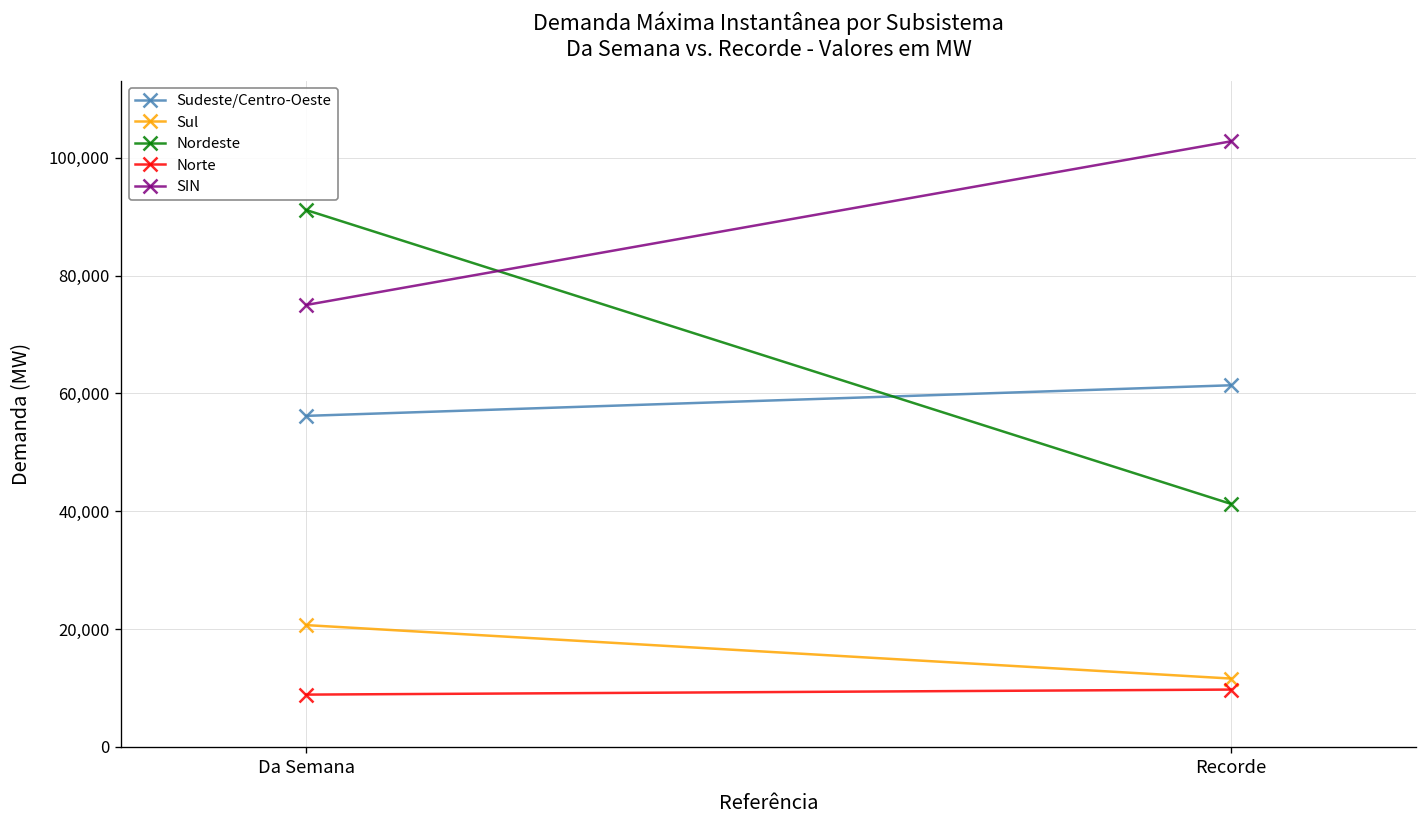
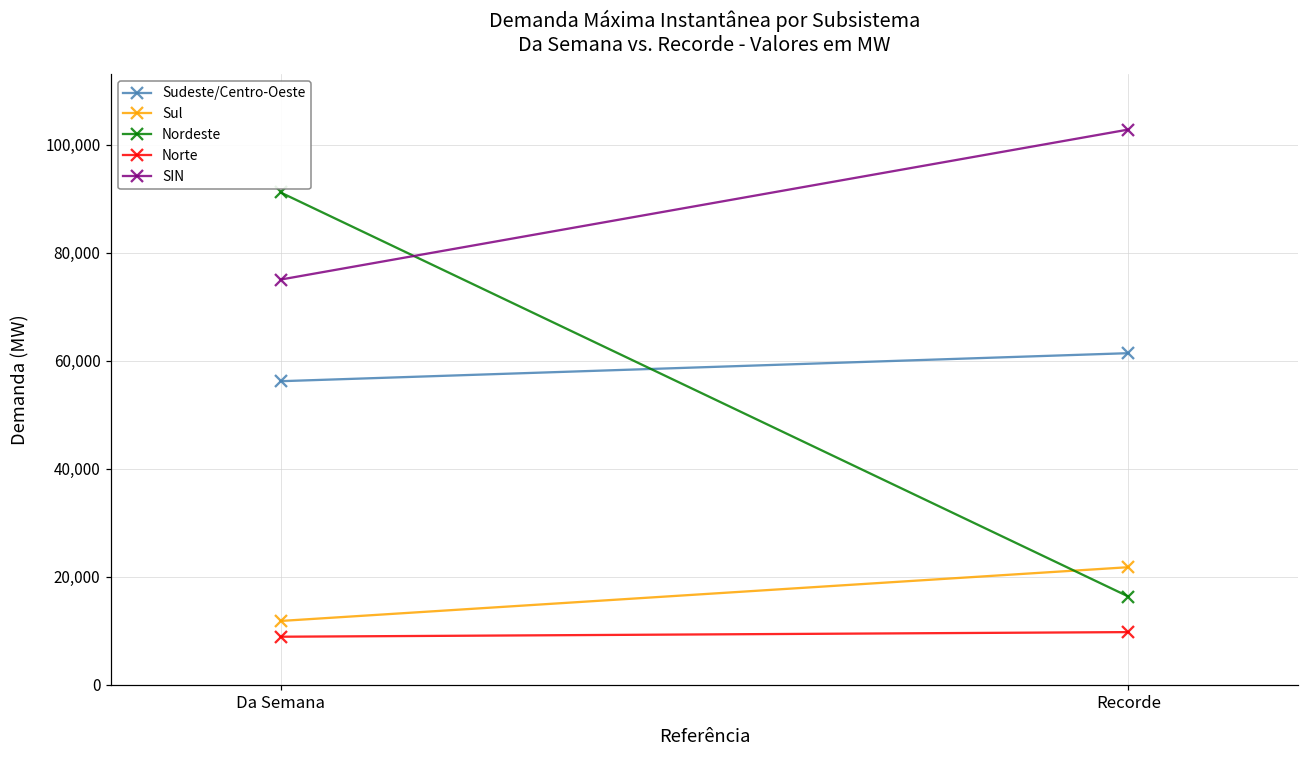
  {
    "Sudeste/Centro-Oeste": {
      "Da Semana": "56,000",
      "Recorde": "61,000"
    },
    "Sul": {
-     "Da Semana": "21,000",
-     "Recorde": "12,000"
+     "Da Semana": "12,000",
+     "Recorde": "22,000"
    },
    "Nordeste": {
      "Da Semana": "91,000",
-     "Recorde": "41,000"
+     "Recorde": "16,000"
    },
    "Norte": {
      "Da Semana": "9,000",
      "Recorde": "10,000"
    },
    "SIN": {
      "Da Semana": "75,000",
      "Recorde": "103,000"
    }
  }
